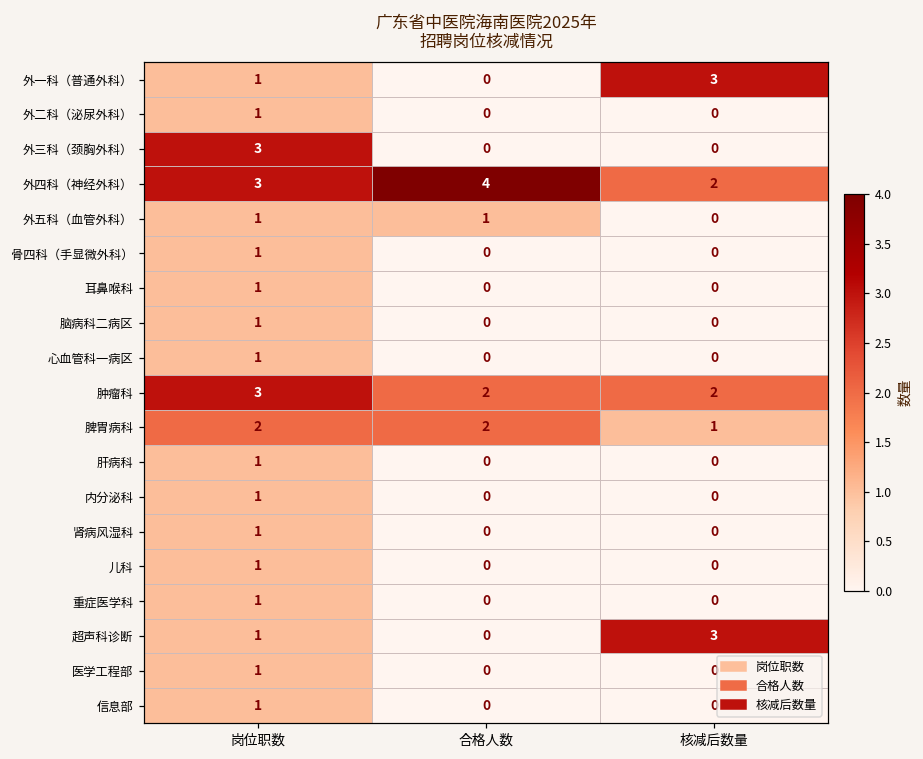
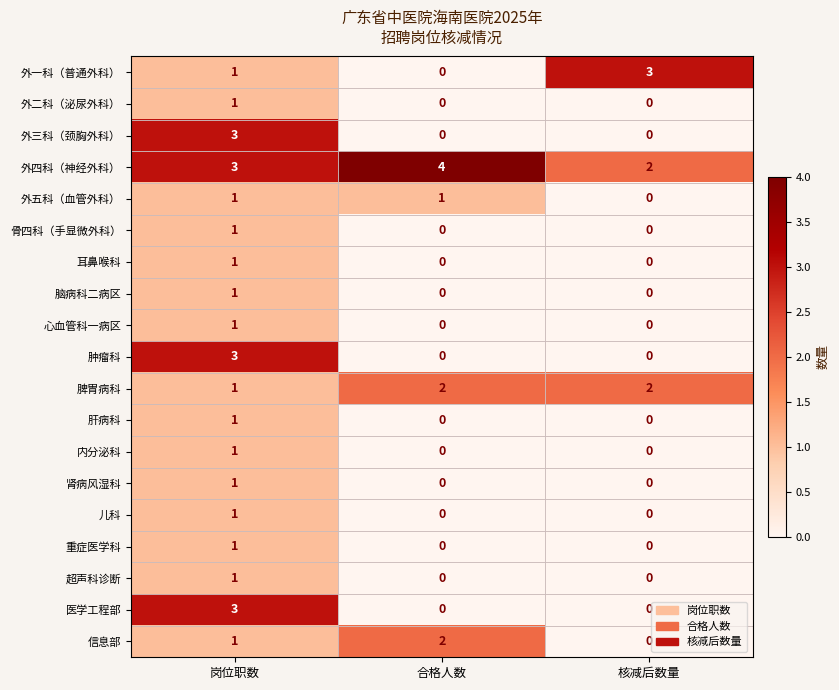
  {
    "外一科（普通外科）": {
      "岗位职数": 1,
      "合格人数": 0,
      "核减后数量": 3
    },
    "外二科（泌尿外科）": {
      "岗位职数": 1,
      "合格人数": 0,
      "核减后数量": 0
    },
    "外三科（颈胸外科）": {
      "岗位职数": 3,
      "合格人数": 0,
      "核减后数量": 0
    },
    "外四科（神经外科）": {
      "岗位职数": 3,
      "合格人数": 4,
      "核减后数量": 2
    },
    "外五科（血管外科）": {
      "岗位职数": 1,
      "合格人数": 1,
      "核减后数量": 0
    },
    "骨四科（手显微外科）": {
      "岗位职数": 1,
      "合格人数": 0,
      "核减后数量": 0
    },
    "耳鼻喉科": {
      "岗位职数": 1,
      "合格人数": 0,
      "核减后数量": 0
    },
    "脑病科二病区": {
      "岗位职数": 1,
      "合格人数": 0,
      "核减后数量": 0
    },
    "心血管科一病区": {
      "岗位职数": 1,
      "合格人数": 0,
      "核减后数量": 0
    },
    "肿瘤科": {
      "岗位职数": 3,
-     "合格人数": 2,
-     "核减后数量": 2
+     "合格人数": 0,
+     "核减后数量": 0
    },
    "脾胃病科": {
-     "岗位职数": 2,
+     "岗位职数": 1,
      "合格人数": 2,
-     "核减后数量": 1
+     "核减后数量": 2
    },
    "肝病科": {
      "岗位职数": 1,
      "合格人数": 0,
      "核减后数量": 0
    },
    "内分泌科": {
      "岗位职数": 1,
      "合格人数": 0,
      "核减后数量": 0
    },
    "肾病风湿科": {
      "岗位职数": 1,
      "合格人数": 0,
      "核减后数量": 0
    },
    "儿科": {
      "岗位职数": 1,
      "合格人数": 0,
      "核减后数量": 0
    },
    "重症医学科": {
      "岗位职数": 1,
      "合格人数": 0,
      "核减后数量": 0
    },
    "超声科诊断": {
      "岗位职数": 1,
      "合格人数": 0,
-     "核减后数量": 3
+     "核减后数量": 0
    },
    "医学工程部": {
-     "岗位职数": 1,
+     "岗位职数": 3,
      "合格人数": 0
    },
    "信息部": {
      "岗位职数": 1,
-     "合格人数": 0
+     "合格人数": 2
    }
  }
